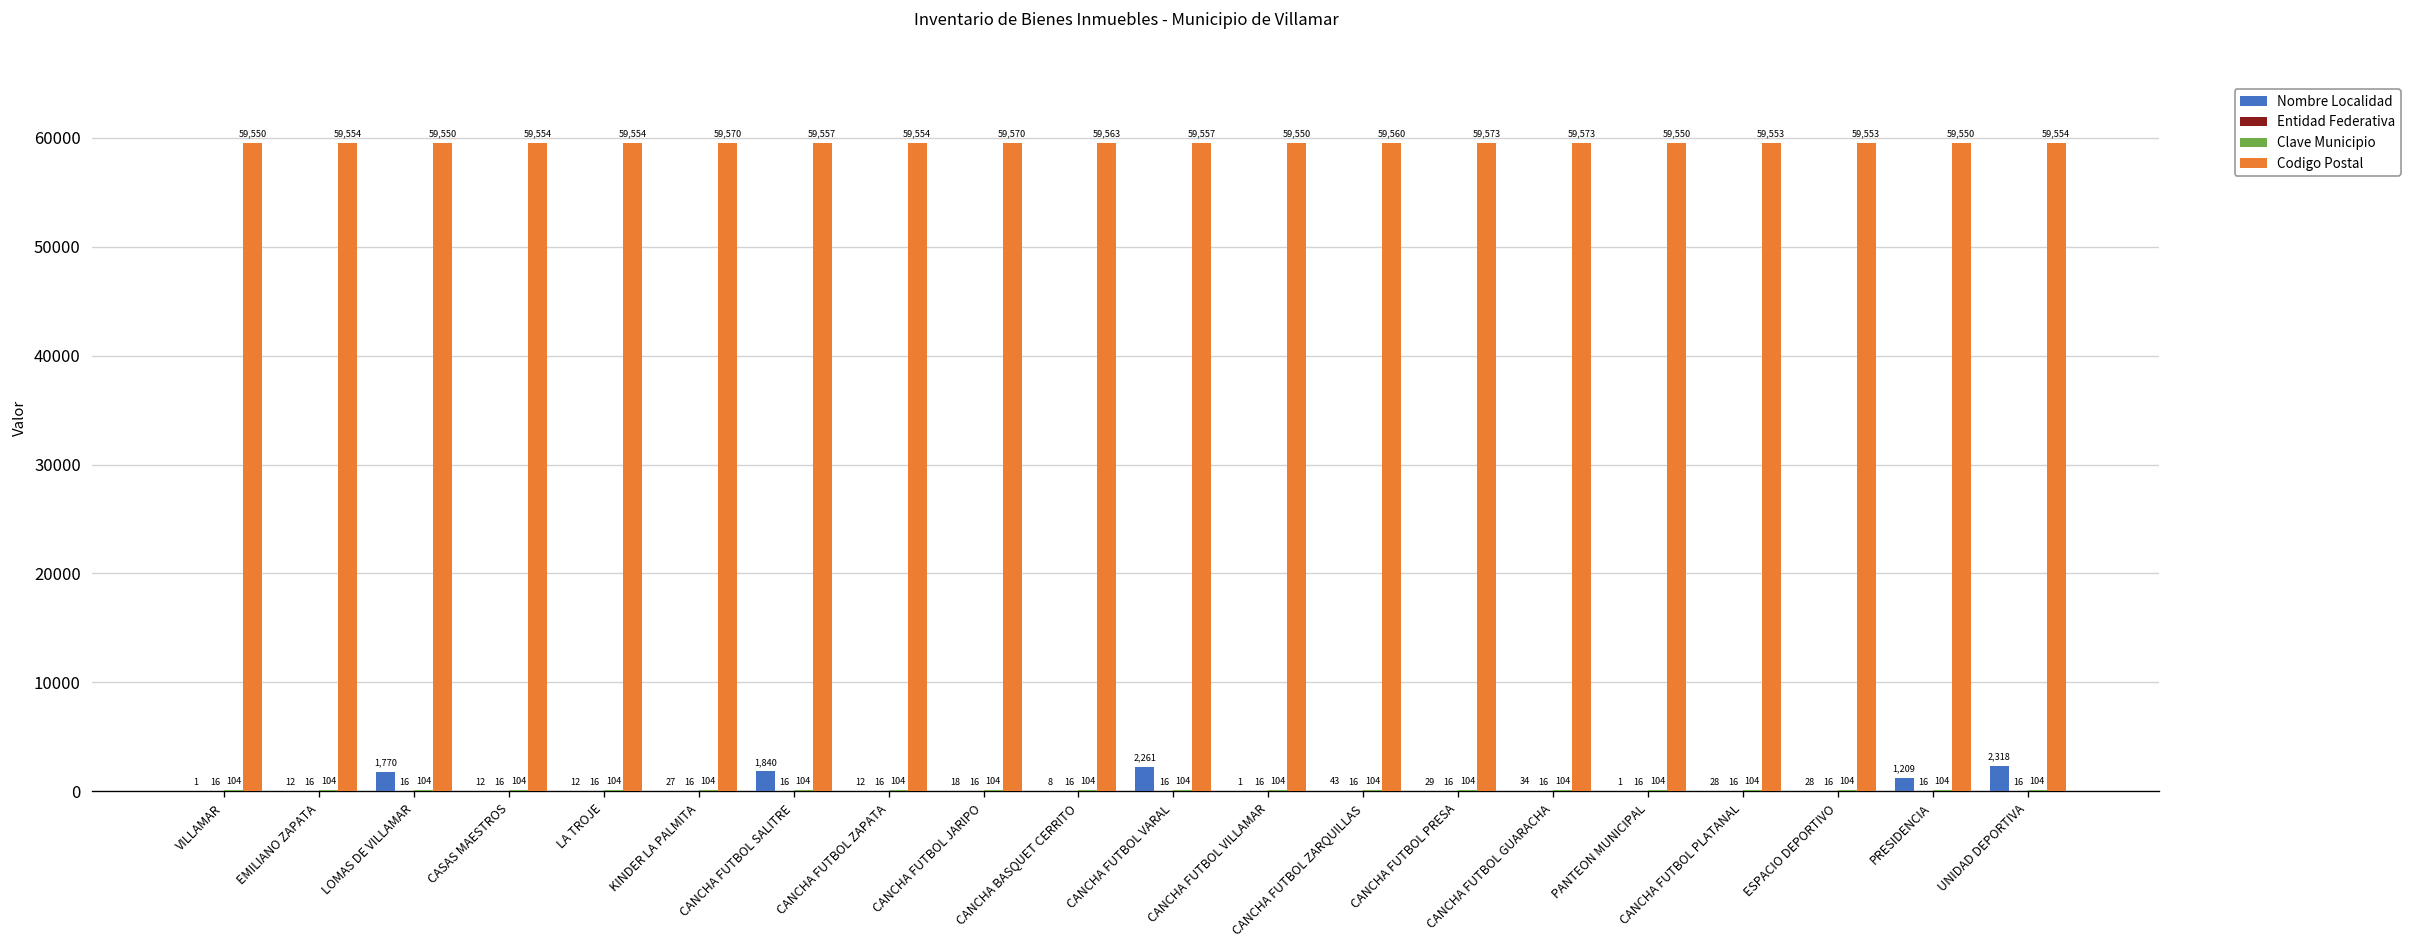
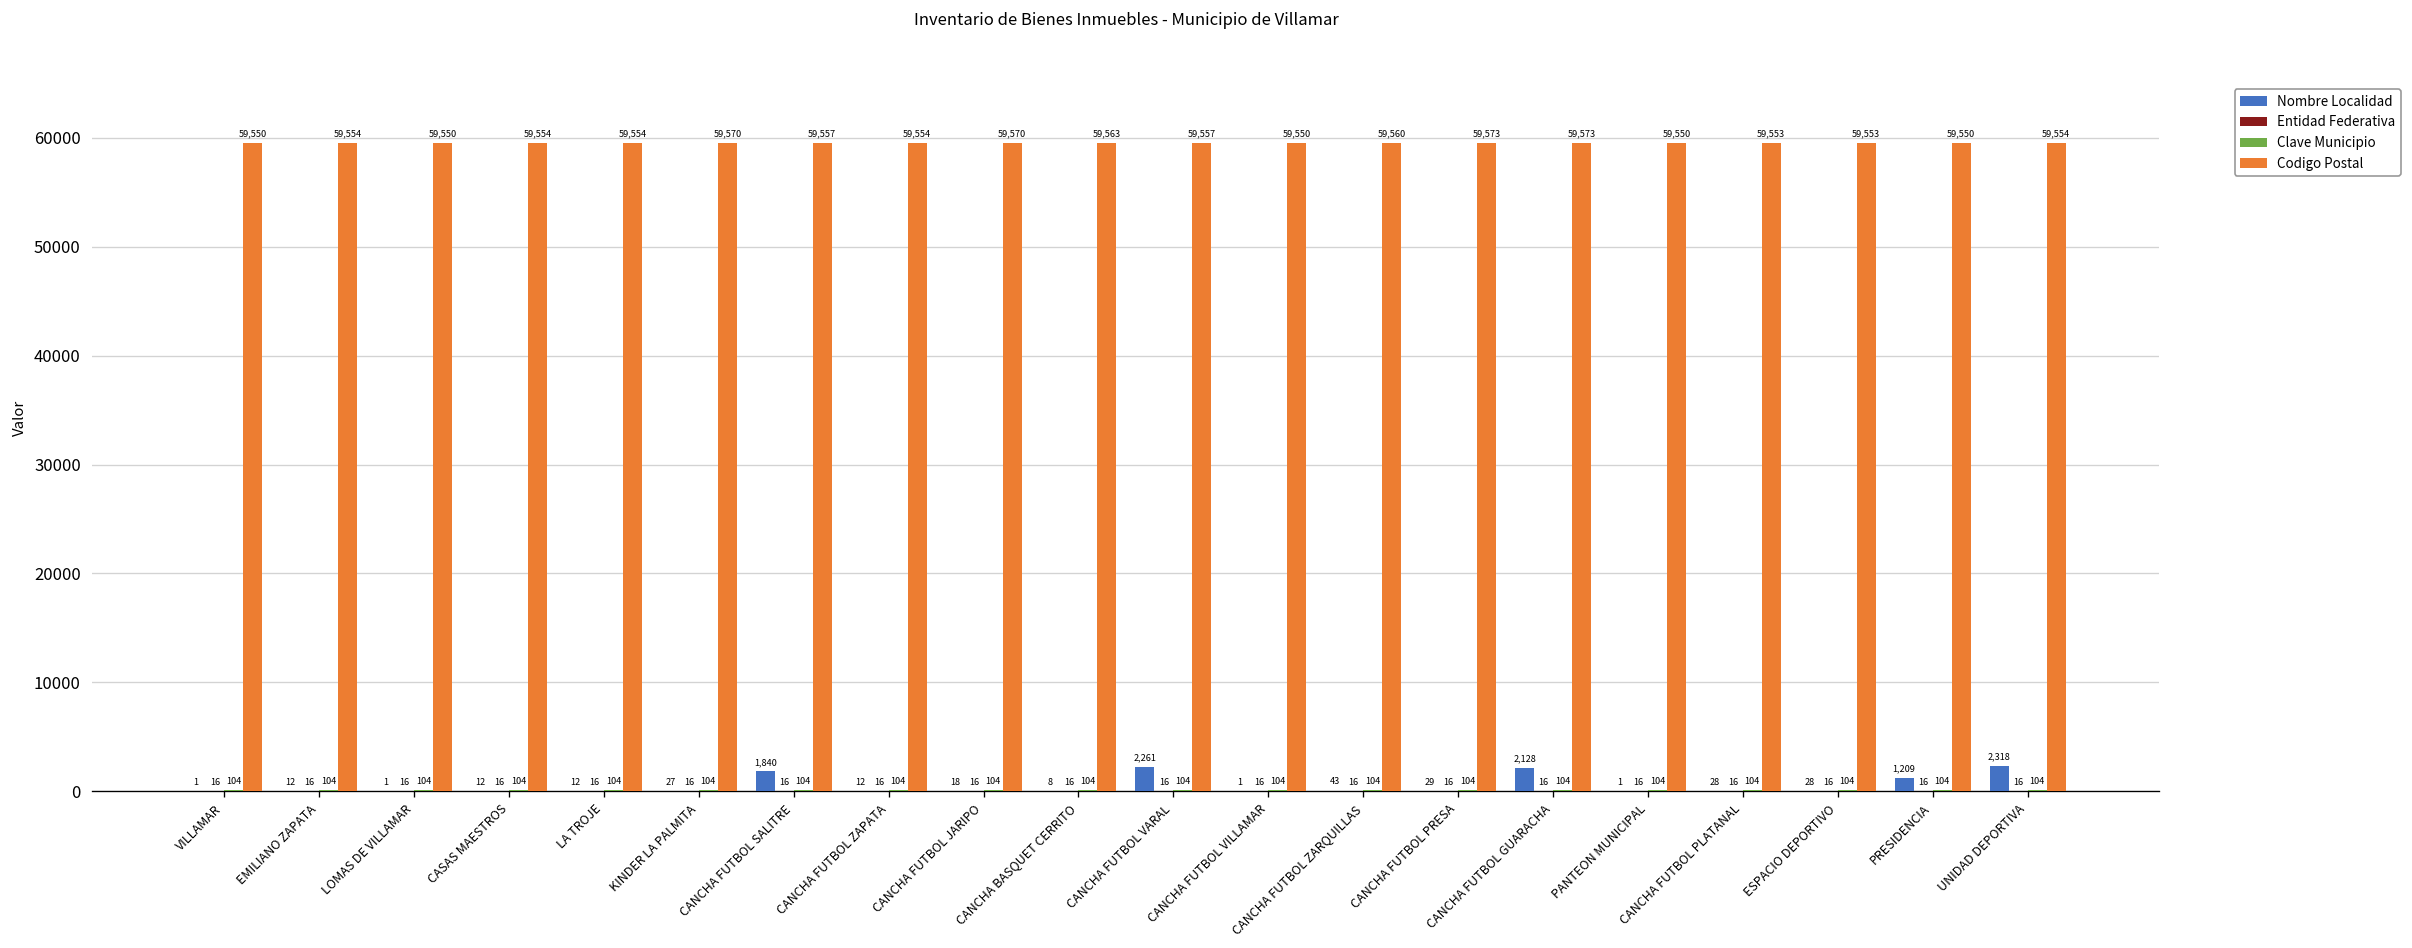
  {
    "Nombre Localidad": {
      "VILLAMAR": "1",
      "EMILIANO ZAPATA": "12",
-     "LOMAS DE VILLAMAR": "1,770",
+     "LOMAS DE VILLAMAR": "1",
      "CASAS MAESTROS": "12",
      "LA TROJE": "12",
      "KINDER LA PALMITA": "27",
      "CANCHA FUTBOL SALITRE": "1,840",
      "CANCHA FUTBOL ZAPATA": "12",
      "CANCHA FUTBOL JARIPO": "18",
      "CANCHA BASQUET CERRITO": "8",
      "CANCHA FUTBOL VARAL": "2,261",
      "CANCHA FUTBOL VILLAMAR": "1",
      "CANCHA FUTBOL ZARQUILLAS": "43",
      "CANCHA FUTBOL PRESA": "29",
-     "CANCHA FUTBOL GUARACHA": "34",
+     "CANCHA FUTBOL GUARACHA": "2,128",
      "PANTEON MUNICIPAL": "1",
      "CANCHA FUTBOL PLATANAL": "28",
      "ESPACIO DEPORTIVO": "28",
      "PRESIDENCIA": "1,209",
      "UNIDAD DEPORTIVA": "2,318"
    },
    "Entidad Federativa": {
      "VILLAMAR": "16",
      "EMILIANO ZAPATA": "16",
      "LOMAS DE VILLAMAR": "16",
      "CASAS MAESTROS": "16",
      "LA TROJE": "16",
      "KINDER LA PALMITA": "16",
      "CANCHA FUTBOL SALITRE": "16",
      "CANCHA FUTBOL ZAPATA": "16",
      "CANCHA FUTBOL JARIPO": "16",
      "CANCHA BASQUET CERRITO": "16",
      "CANCHA FUTBOL VARAL": "16",
      "CANCHA FUTBOL VILLAMAR": "16",
      "CANCHA FUTBOL ZARQUILLAS": "16",
      "CANCHA FUTBOL PRESA": "16",
      "CANCHA FUTBOL GUARACHA": "16",
      "PANTEON MUNICIPAL": "16",
      "CANCHA FUTBOL PLATANAL": "16",
      "ESPACIO DEPORTIVO": "16",
      "PRESIDENCIA": "16",
      "UNIDAD DEPORTIVA": "16"
    },
    "Clave Municipio": {
      "VILLAMAR": "104",
      "EMILIANO ZAPATA": "104",
      "LOMAS DE VILLAMAR": "104",
      "CASAS MAESTROS": "104",
      "LA TROJE": "104",
      "KINDER LA PALMITA": "104",
      "CANCHA FUTBOL SALITRE": "104",
      "CANCHA FUTBOL ZAPATA": "104",
      "CANCHA FUTBOL JARIPO": "104",
      "CANCHA BASQUET CERRITO": "104",
      "CANCHA FUTBOL VARAL": "104",
      "CANCHA FUTBOL VILLAMAR": "104",
      "CANCHA FUTBOL ZARQUILLAS": "104",
      "CANCHA FUTBOL PRESA": "104",
      "CANCHA FUTBOL GUARACHA": "104",
      "PANTEON MUNICIPAL": "104",
      "CANCHA FUTBOL PLATANAL": "104",
      "ESPACIO DEPORTIVO": "104",
      "PRESIDENCIA": "104",
      "UNIDAD DEPORTIVA": "104"
    },
    "Codigo Postal": {
      "VILLAMAR": "59,550",
      "EMILIANO ZAPATA": "59,554",
      "LOMAS DE VILLAMAR": "59,550",
      "CASAS MAESTROS": "59,554",
      "LA TROJE": "59,554",
      "KINDER LA PALMITA": "59,570",
      "CANCHA FUTBOL SALITRE": "59,557",
      "CANCHA FUTBOL ZAPATA": "59,554",
      "CANCHA FUTBOL JARIPO": "59,570",
      "CANCHA BASQUET CERRITO": "59,563",
      "CANCHA FUTBOL VARAL": "59,557",
      "CANCHA FUTBOL VILLAMAR": "59,550",
      "CANCHA FUTBOL ZARQUILLAS": "59,560",
      "CANCHA FUTBOL PRESA": "59,573",
      "CANCHA FUTBOL GUARACHA": "59,573",
      "PANTEON MUNICIPAL": "59,550",
      "CANCHA FUTBOL PLATANAL": "59,553",
      "ESPACIO DEPORTIVO": "59,553",
      "PRESIDENCIA": "59,550",
      "UNIDAD DEPORTIVA": "59,554"
    }
  }
